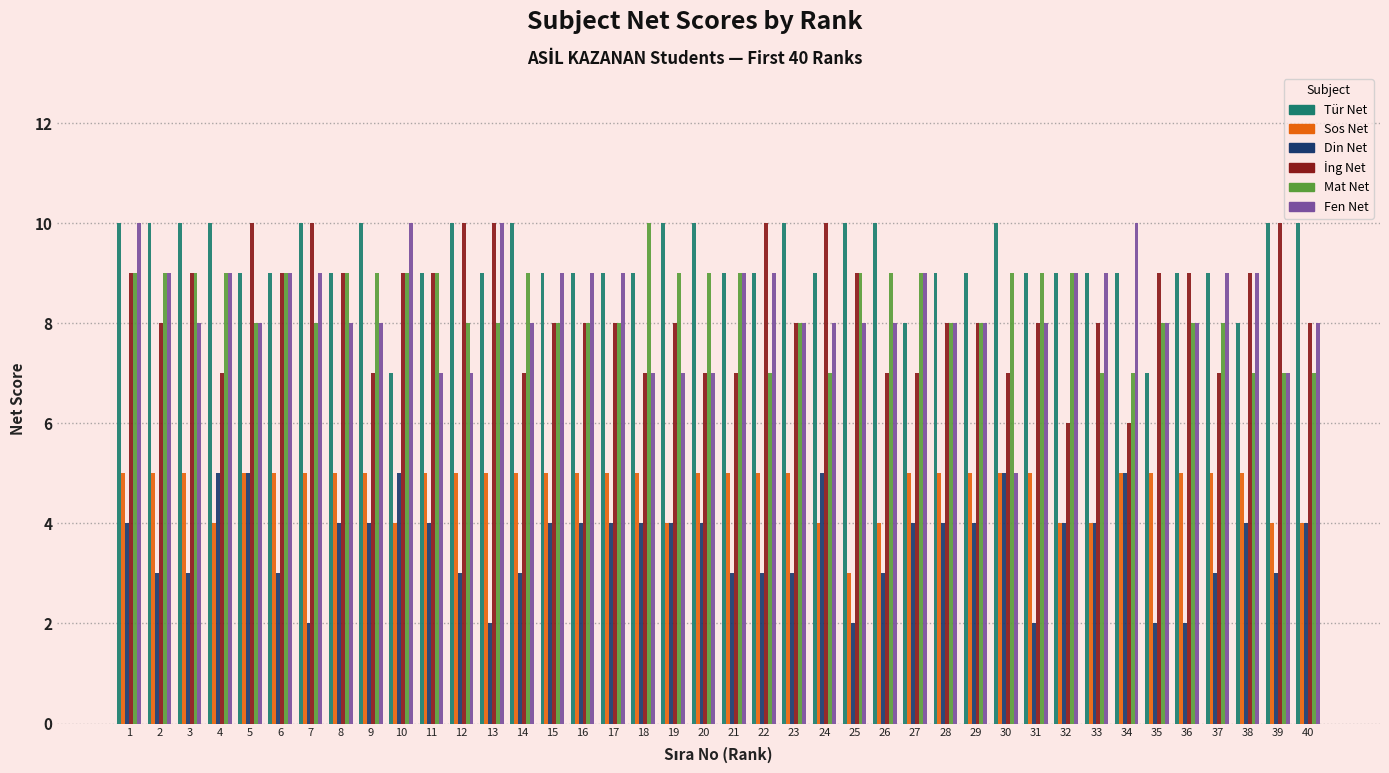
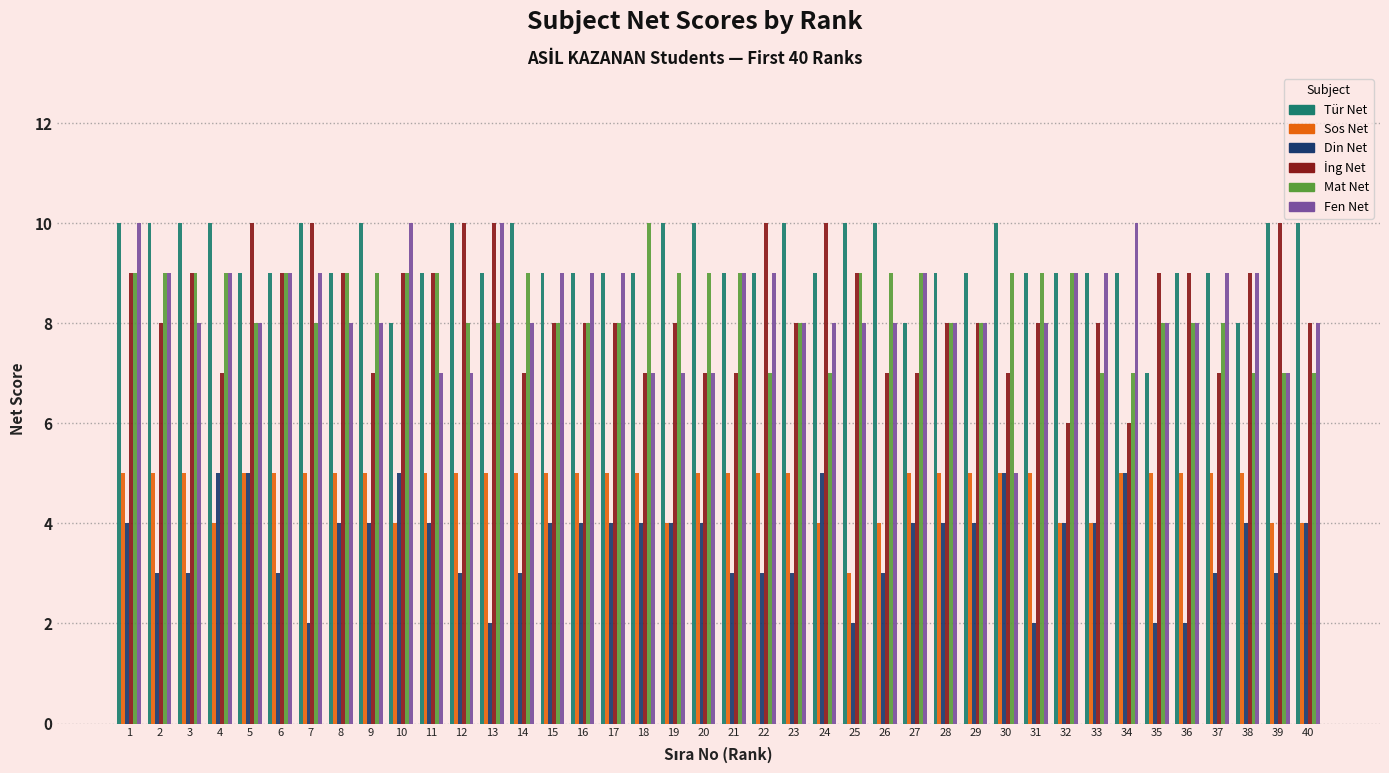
  {
    "Tür Net": {
      "1": 10,
      "2": 10,
      "3": 10,
      "4": 10,
      "5": 9,
      "6": 9,
      "7": 10,
      "8": 9,
      "9": 10,
-     "10": 7,
+     "10": 8,
      "11": 9,
      "12": 10,
      "13": 9,
      "14": 10,
      "15": 9,
      "16": 9,
      "17": 9,
      "18": 9,
      "19": 10,
      "20": 10,
      "21": 9,
      "22": 9,
      "23": 10,
      "24": 9,
      "25": 10,
      "26": 10,
      "27": 8,
      "28": 9,
      "29": 9,
      "30": 10,
      "31": 9,
      "32": 9,
      "33": 9,
      "34": 9,
      "35": 7,
      "36": 9,
      "37": 9,
      "38": 8,
      "39": 10,
      "40": 10
    }
  }
